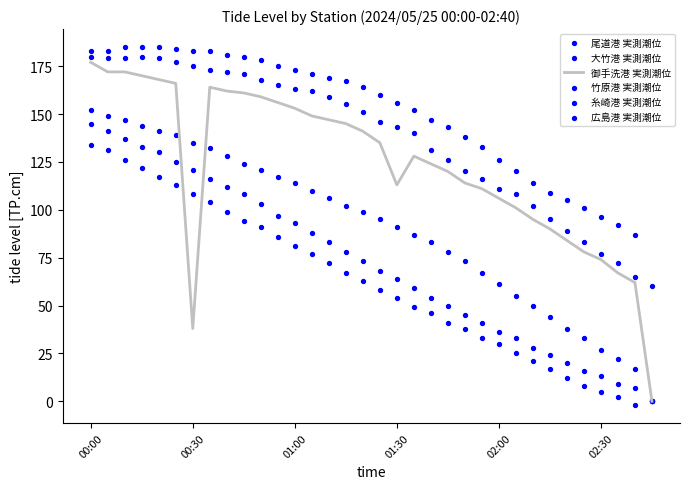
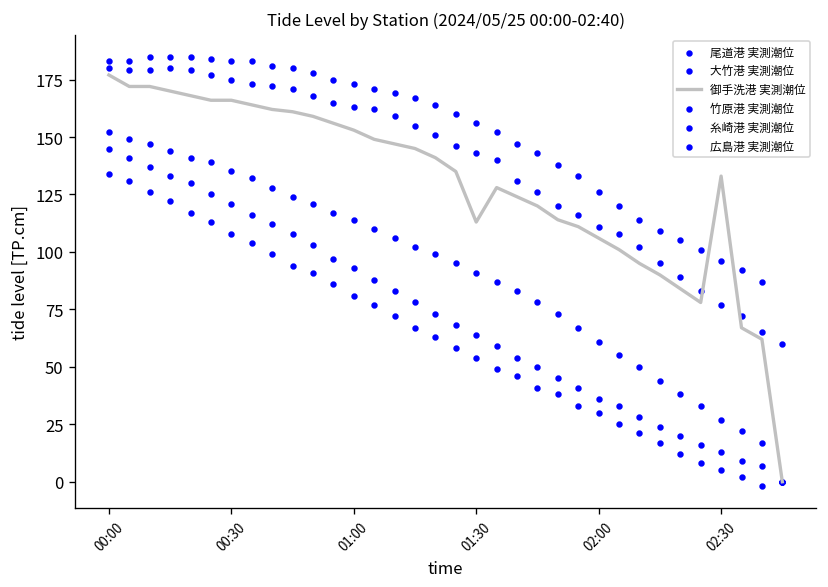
  {
    "御手洗港 実測潮位": {
      "00:00": 177,
-     "00:30": 38,
+     "00:30": 166,
      "01:00": 153,
      "01:30": 113,
      "02:00": 106,
-     "02:30": 74
+     "02:30": 133
    }
  }
